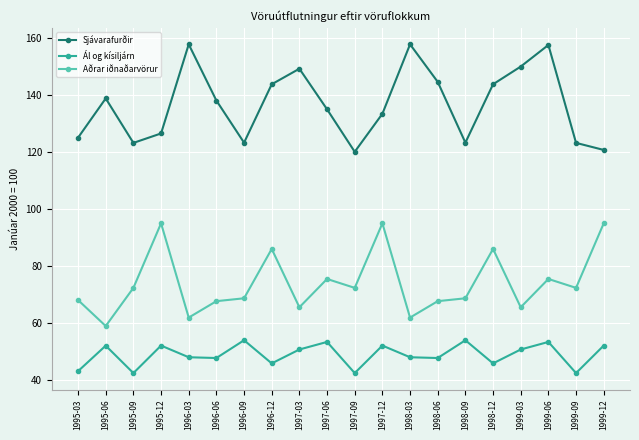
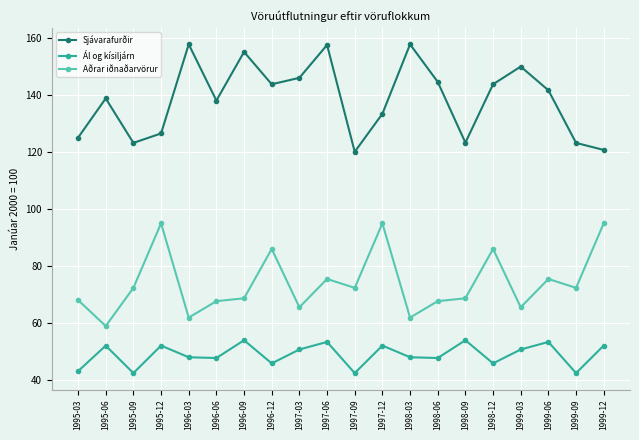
  {
    "Sjávarafurðir": {
      "1995-03": 125,
      "1995-06": 139,
      "1995-09": 123,
      "1995-12": 127,
      "1996-03": 158,
      "1996-06": 138,
-     "1996-09": 123,
+     "1996-09": 155,
      "1996-12": 144,
-     "1997-03": 149,
-     "1997-06": 135,
+     "1997-03": 146,
+     "1997-06": 158,
      "1997-09": 120,
      "1997-12": 133,
      "1998-03": 158,
      "1998-06": 145,
      "1998-09": 123,
      "1998-12": 144,
      "1999-03": 150,
-     "1999-06": 158,
+     "1999-06": 142,
      "1999-09": 123,
      "1999-12": 121
    }
  }
